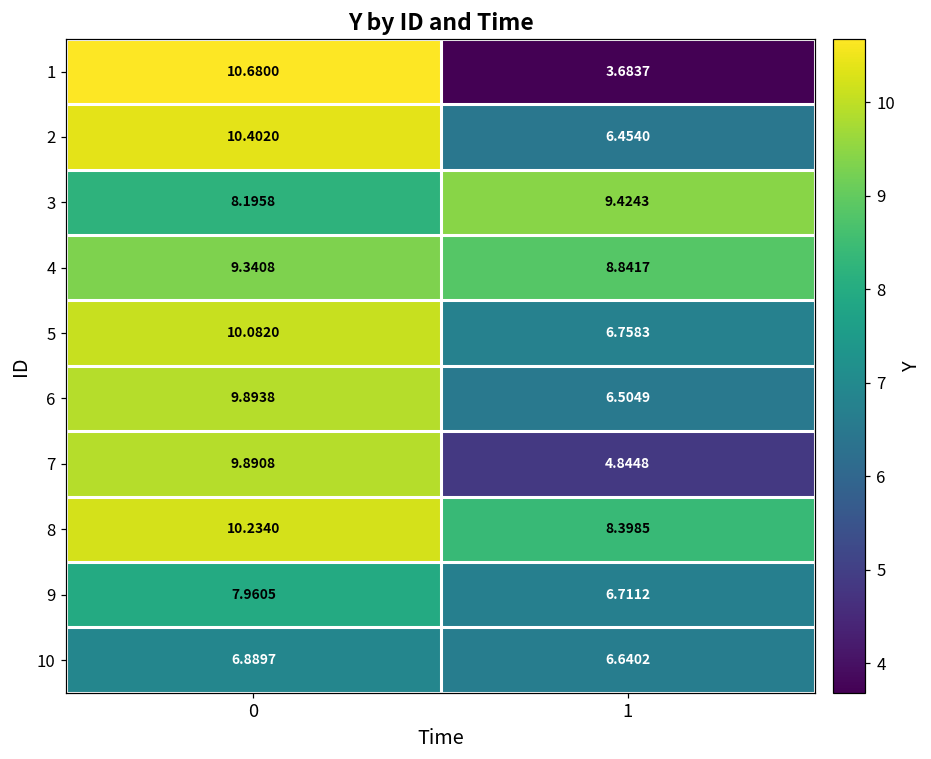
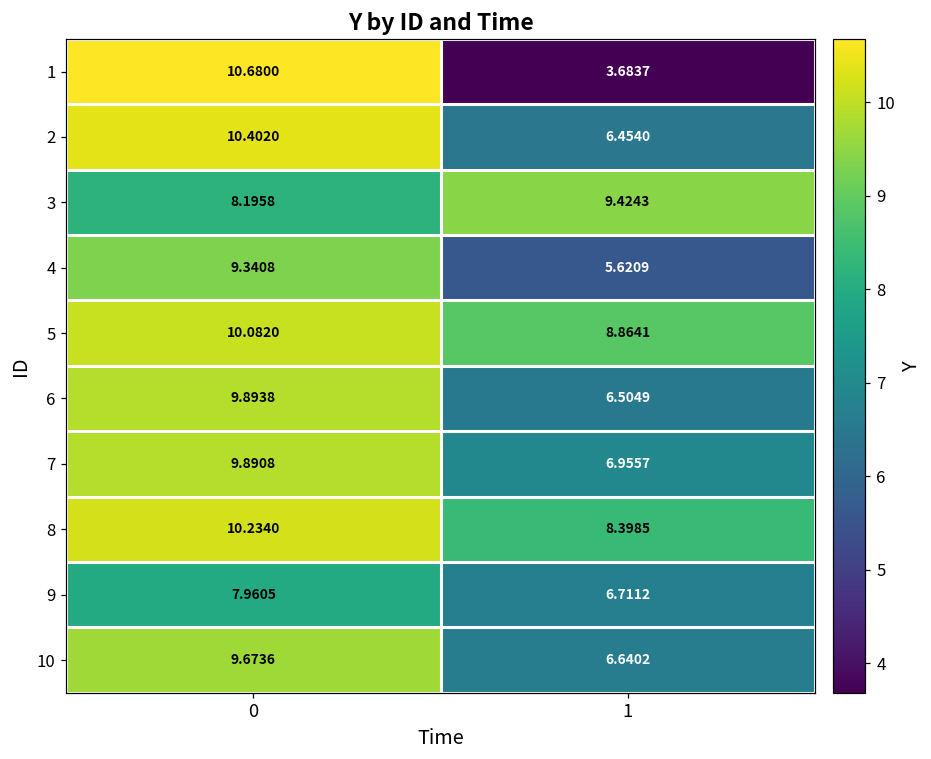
  {
    "1": {
      "0": 10.6800,
      "1": 3.6837
    },
    "2": {
      "0": 10.4020,
      "1": 6.4540
    },
    "3": {
      "0": 8.1958,
      "1": 9.4243
    },
    "4": {
      "0": 9.3408,
-     "1": 8.8417
+     "1": 5.6209
    },
    "5": {
      "0": 10.0820,
-     "1": 6.7583
+     "1": 8.8641
    },
    "6": {
      "0": 9.8938,
      "1": 6.5049
    },
    "7": {
      "0": 9.8908,
-     "1": 4.8448
+     "1": 6.9557
    },
    "8": {
      "0": 10.2340,
      "1": 8.3985
    },
    "9": {
      "0": 7.9605,
      "1": 6.7112
    },
    "10": {
-     "0": 6.8897,
+     "0": 9.6736,
      "1": 6.6402
    }
  }
